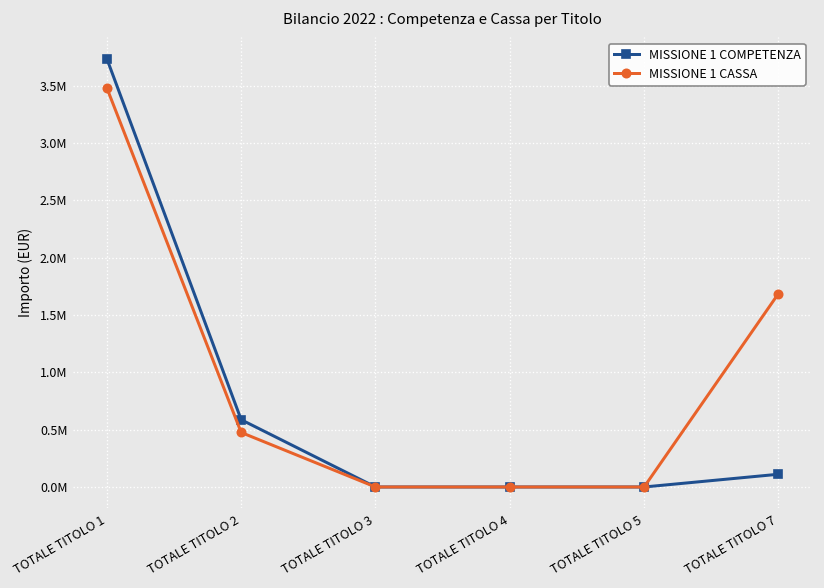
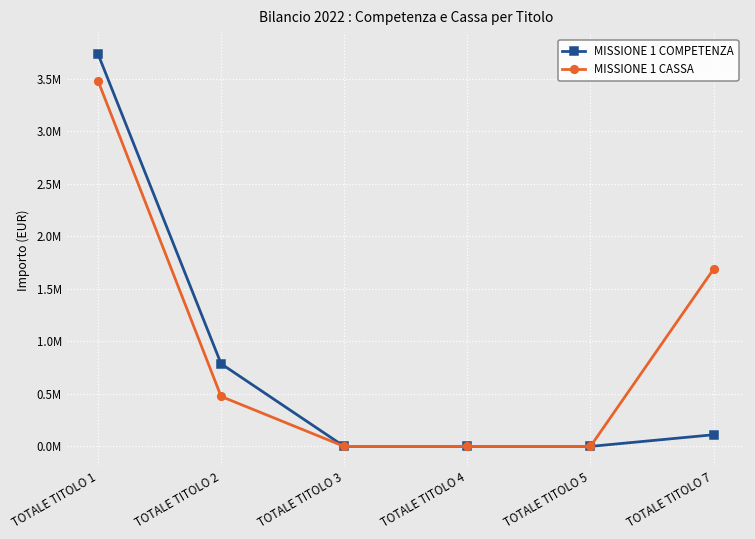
  {
    "MISSIONE 1 COMPETENZA": {
      "TOTALE TITOLO 1": 3700000,
-     "TOTALE TITOLO 2": 600000,
+     "TOTALE TITOLO 2": 800000,
      "TOTALE TITOLO 7": 100000
    },
    "MISSIONE 1 CASSA": {
      "TOTALE TITOLO 1": 3500000,
      "TOTALE TITOLO 2": 500000,
      "TOTALE TITOLO 7": 1700000
    }
  }
